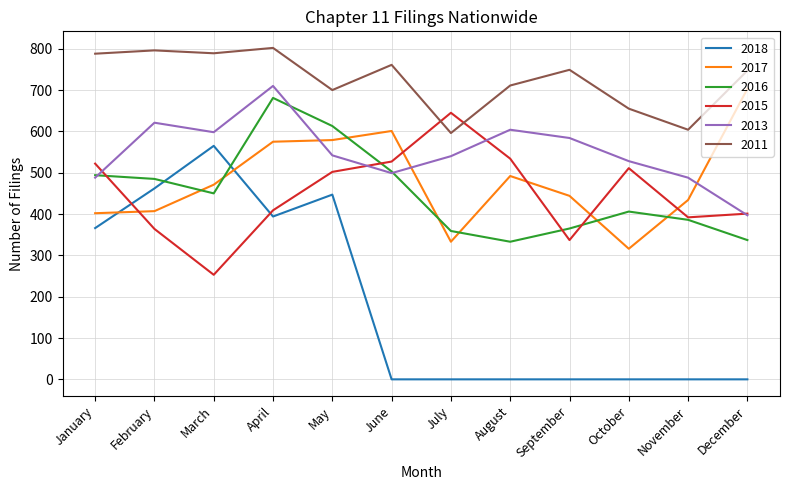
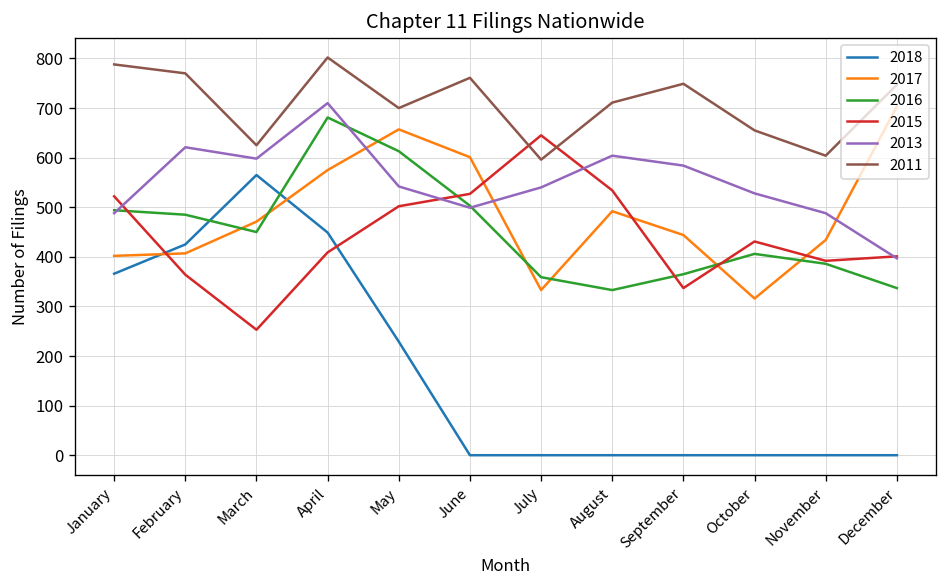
  {
    "2018": {
      "January": 370,
-     "February": 460,
+     "February": 430,
      "March": 570,
-     "April": 390,
-     "May": 450,
+     "April": 450,
+     "May": 230,
      "June": 0,
      "July": 0,
      "August": 0,
      "September": 0,
      "October": 0,
      "November": 0,
      "December": 0
    },
    "2017": {
      "January": 400,
      "February": 410,
      "March": 470,
      "April": 580,
-     "May": 580,
+     "May": 660,
      "June": 600,
      "July": 330,
      "August": 490,
      "September": 440,
      "October": 320,
      "November": 430
    },
    "2016": {
      "February": 490,
      "March": 450,
      "April": 680,
      "May": 610,
      "July": 360,
      "August": 330,
      "September": 370,
      "October": 410,
      "December": 340
    },
    "2015": {
      "January": 520,
      "February": 360,
      "March": 250,
      "April": 410,
      "May": 500,
      "June": 530,
      "July": 650,
      "August": 530,
      "September": 340,
-     "October": 510
+     "October": 430
    },
    "2013": {
      "February": 620,
      "March": 600,
      "April": 710,
      "May": 540,
      "July": 540,
      "August": 600,
      "September": 580,
      "October": 530,
      "November": 490
    },
    "2011": {
      "January": 790,
-     "February": 800,
-     "March": 790,
+     "February": 770,
+     "March": 630,
      "April": 800,
      "May": 700,
      "June": 760,
      "July": 600,
      "August": 710,
      "September": 750,
      "October": 660,
      "November": 600
    }
  }
